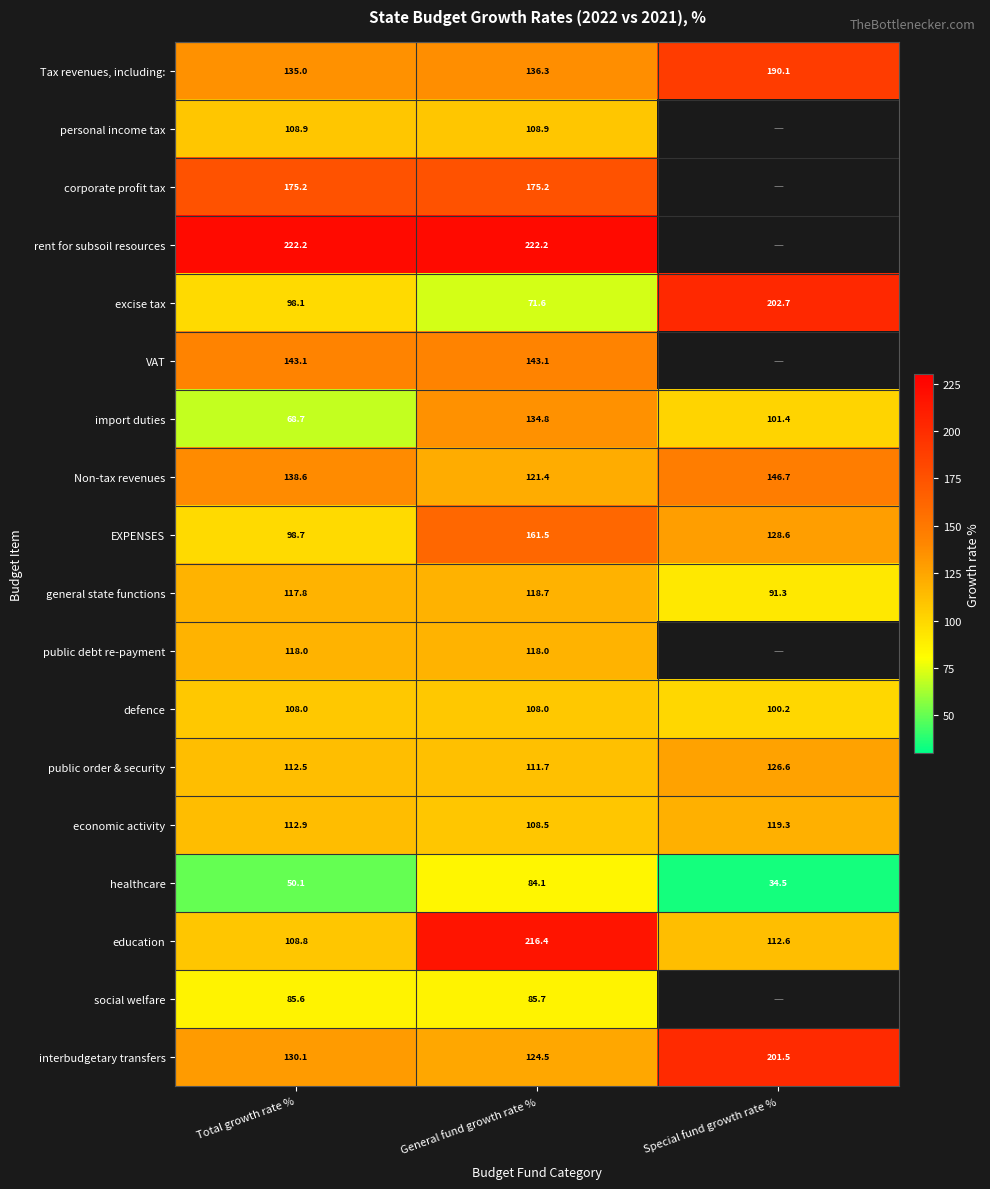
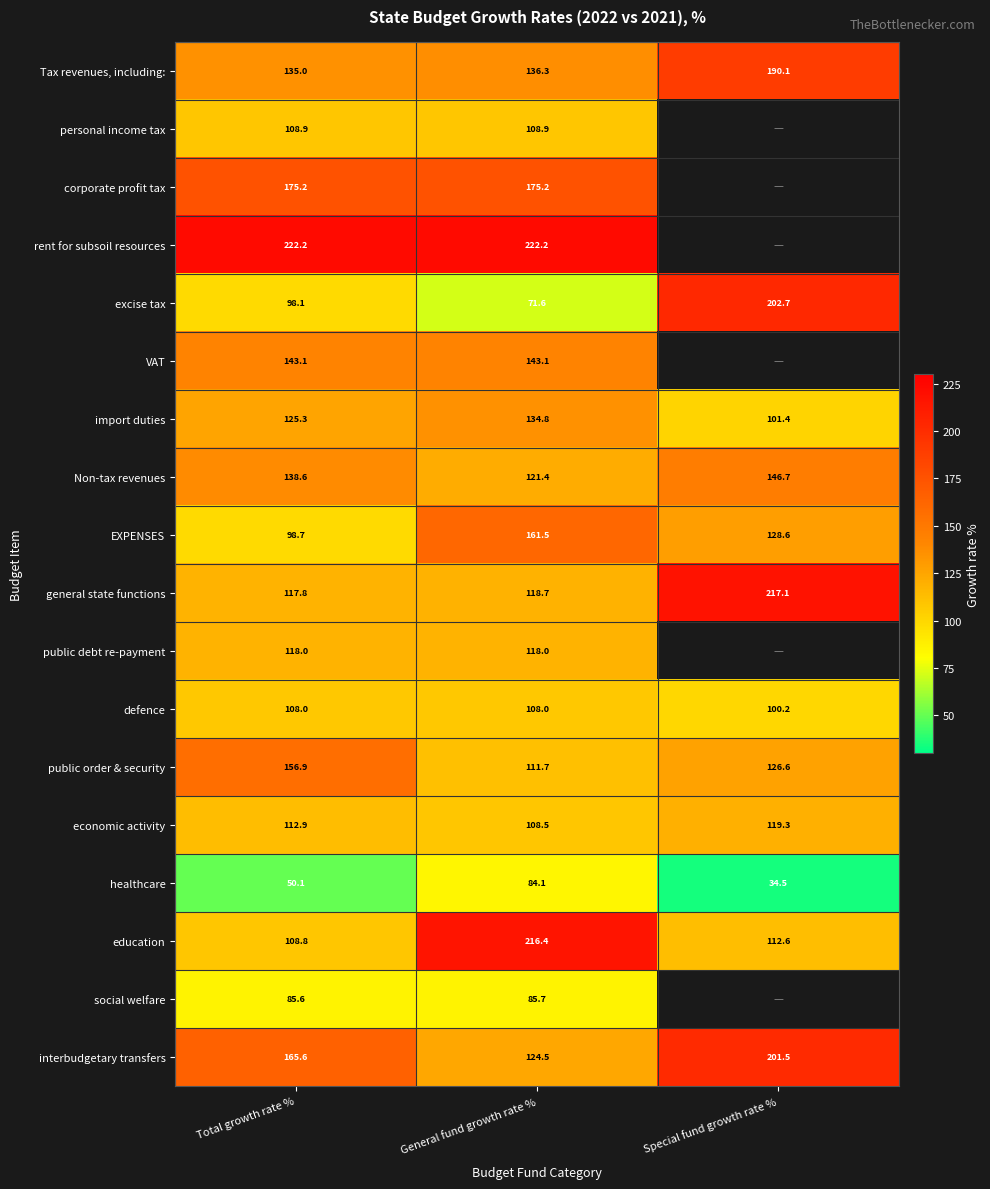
  {
    "Tax revenues, including:": {
      "Total growth rate %": 135.0,
      "General fund growth rate %": 136.3,
      "Special fund growth rate %": 190.1
    },
    "personal income tax": {
      "Total growth rate %": 108.9,
      "General fund growth rate %": 108.9
    },
    "corporate profit tax": {
      "Total growth rate %": 175.2,
      "General fund growth rate %": 175.2
    },
    "rent for subsoil resources": {
      "Total growth rate %": 222.2,
      "General fund growth rate %": 222.2
    },
    "excise tax": {
      "Total growth rate %": 98.1,
      "General fund growth rate %": 71.6,
      "Special fund growth rate %": 202.7
    },
    "VAT": {
      "Total growth rate %": 143.1,
      "General fund growth rate %": 143.1
    },
    "import duties": {
-     "Total growth rate %": 68.7,
+     "Total growth rate %": 125.3,
      "General fund growth rate %": 134.8,
      "Special fund growth rate %": 101.4
    },
    "Non-tax revenues": {
      "Total growth rate %": 138.6,
      "General fund growth rate %": 121.4,
      "Special fund growth rate %": 146.7
    },
    "EXPENSES": {
      "Total growth rate %": 98.7,
      "General fund growth rate %": 161.5,
      "Special fund growth rate %": 128.6
    },
    "general state functions": {
      "Total growth rate %": 117.8,
      "General fund growth rate %": 118.7,
-     "Special fund growth rate %": 91.3
+     "Special fund growth rate %": 217.1
    },
    "public debt re-payment": {
      "Total growth rate %": 118.0,
      "General fund growth rate %": 118.0
    },
    "defence": {
      "Total growth rate %": 108.0,
      "General fund growth rate %": 108.0,
      "Special fund growth rate %": 100.2
    },
    "public order & security": {
-     "Total growth rate %": 112.5,
+     "Total growth rate %": 156.9,
      "General fund growth rate %": 111.7,
      "Special fund growth rate %": 126.6
    },
    "economic activity": {
      "Total growth rate %": 112.9,
      "General fund growth rate %": 108.5,
      "Special fund growth rate %": 119.3
    },
    "healthcare": {
      "Total growth rate %": 50.1,
      "General fund growth rate %": 84.1,
      "Special fund growth rate %": 34.5
    },
    "education": {
      "Total growth rate %": 108.8,
      "General fund growth rate %": 216.4,
      "Special fund growth rate %": 112.6
    },
    "social welfare": {
      "Total growth rate %": 85.6,
      "General fund growth rate %": 85.7
    },
    "interbudgetary transfers": {
-     "Total growth rate %": 130.1,
+     "Total growth rate %": 165.6,
      "General fund growth rate %": 124.5,
      "Special fund growth rate %": 201.5
    }
  }
